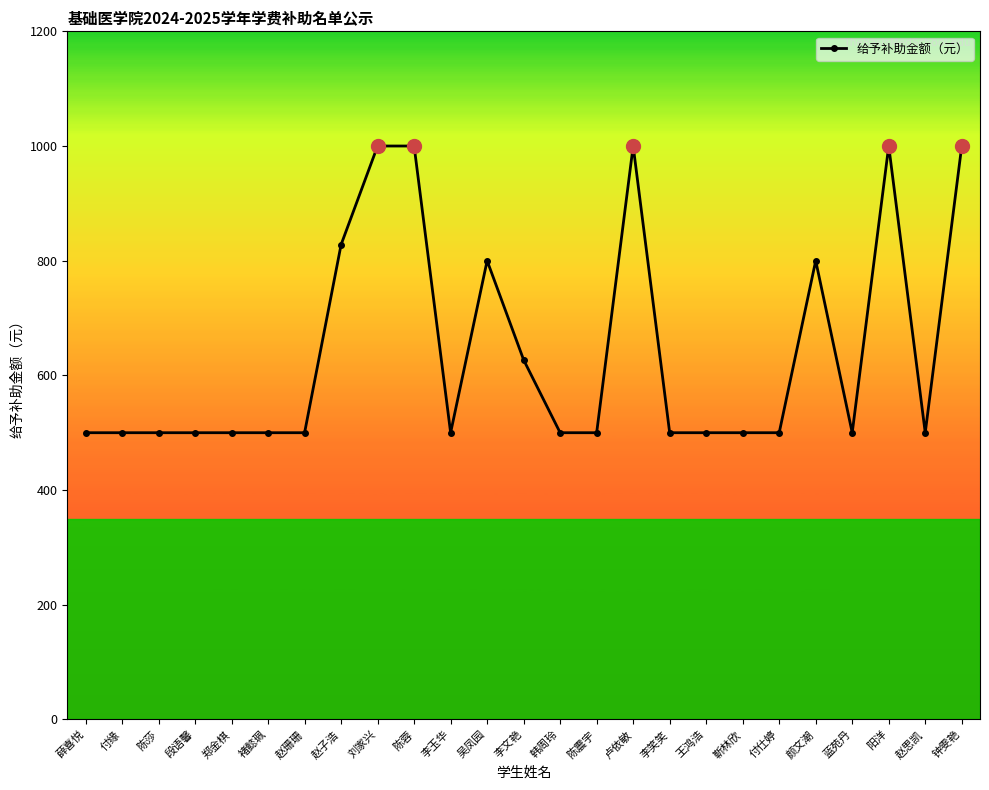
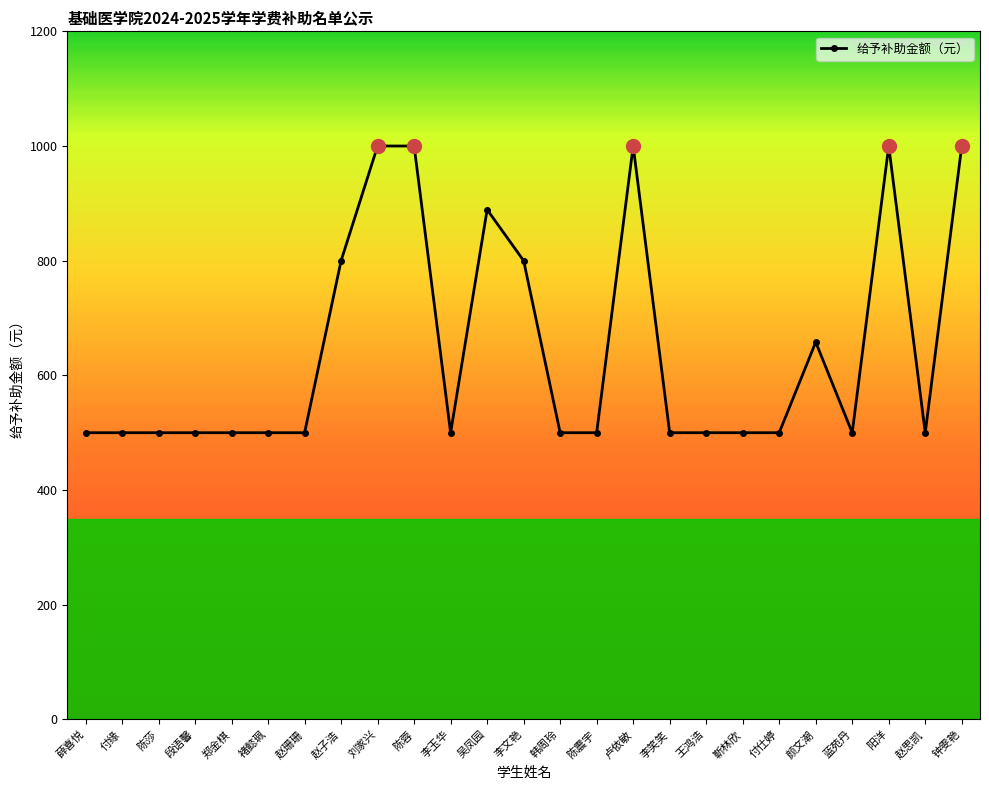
  {
    "给予补助金额（元）": {
      "薛喜悦": 500,
      "付缘": 500,
      "陈莎": 500,
      "段语馨": 500,
      "郑金棋": 500,
      "褚懿珮": 500,
      "赵珊珊": 500,
-     "赵子浩": 830,
+     "赵子浩": 800,
      "李玉华": 500,
-     "吴凤园": 800,
-     "李文艳": 630,
+     "吴凤园": 890,
+     "李文艳": 800,
      "韩周玲": 500,
      "陈震宇": 500,
      "李笑笑": 500,
      "王鸿浩": 500,
      "靳林欣": 500,
      "付仕婷": 500,
-     "颜文潮": 800,
+     "颜文潮": 660,
      "蓝苑丹": 500,
      "赵思凯": 500
    }
  }
